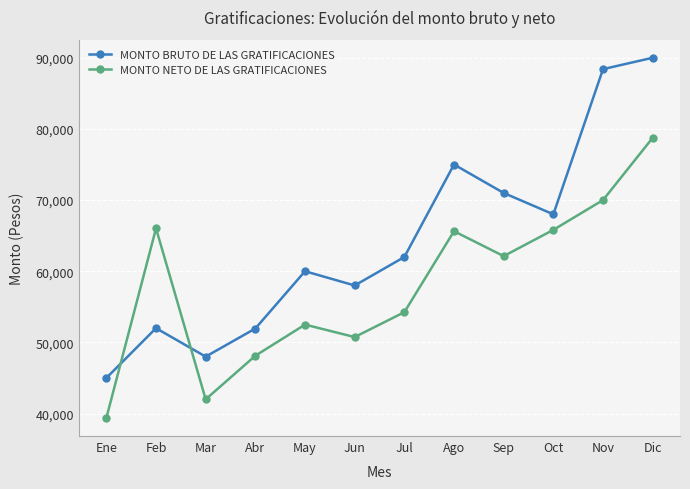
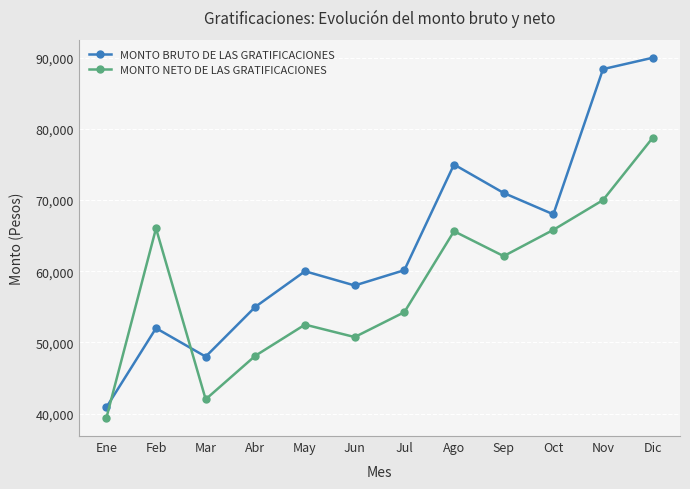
  {
    "MONTO BRUTO DE LAS GRATIFICACIONES": {
-     "Ene": "45,000",
+     "Ene": "41,000",
      "Feb": "52,000",
      "Mar": "48,000",
-     "Abr": "52,000",
+     "Abr": "55,000",
      "May": "60,000",
      "Jun": "58,000",
-     "Jul": "62,000",
+     "Jul": "60,000",
      "Ago": "75,000",
      "Sep": "71,000",
      "Oct": "68,000",
      "Nov": "88,000",
      "Dic": "90,000"
    },
    "MONTO NETO DE LAS GRATIFICACIONES": {
      "Ene": "39,000",
      "Feb": "66,000",
      "Mar": "42,000",
      "Abr": "48,000",
      "May": "53,000",
      "Jun": "51,000",
      "Jul": "54,000",
      "Ago": "66,000",
      "Sep": "62,000",
      "Oct": "66,000",
      "Nov": "70,000",
      "Dic": "79,000"
    }
  }
